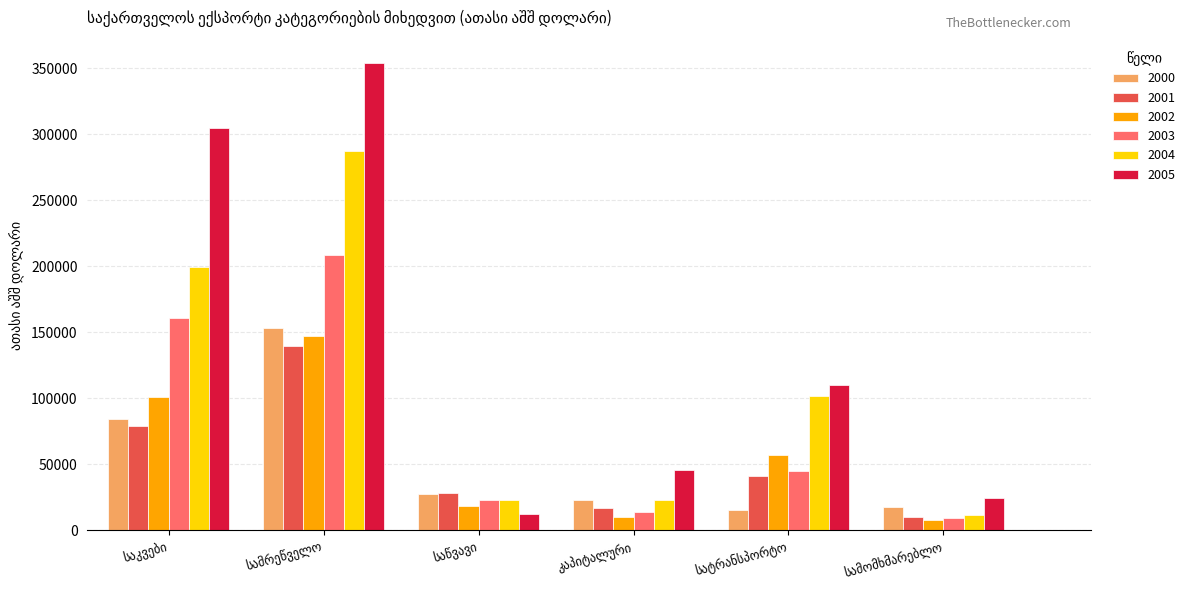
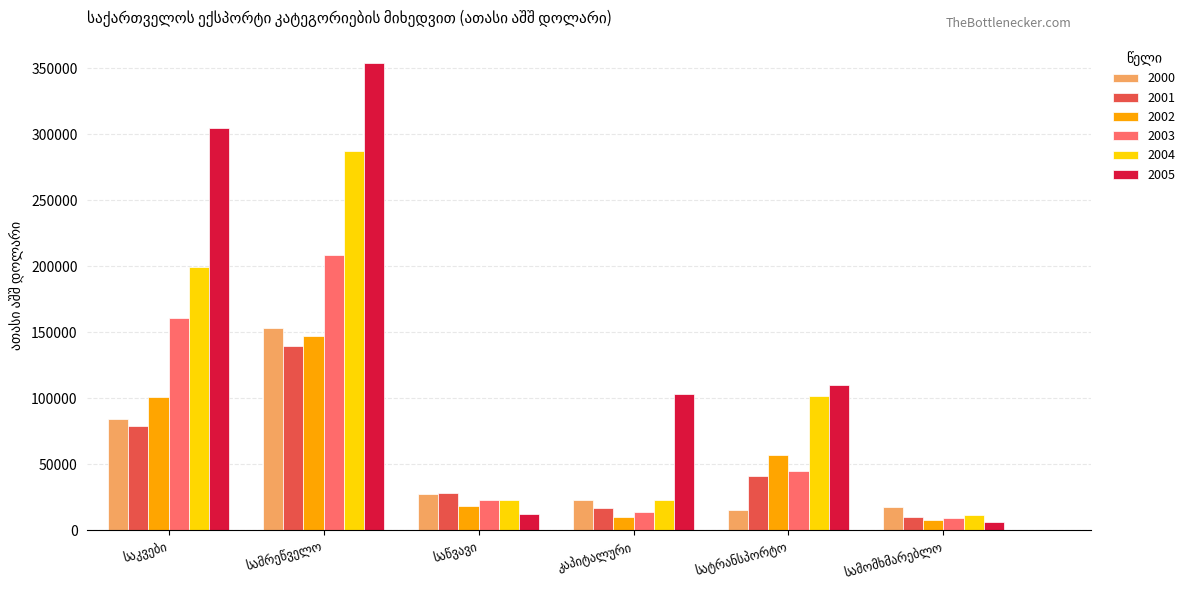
  {
    "2005": {
      "საკვები": 305000,
      "სამრეწველო": 354000,
      "საწვავი": 12000,
-     "კაპიტალური": 46000,
+     "კაპიტალური": 103000,
      "სატრანსპორტო": 110000,
-     "სამომხმარებლო": 25000
+     "სამომხმარებლო": 6000
    }
  }
